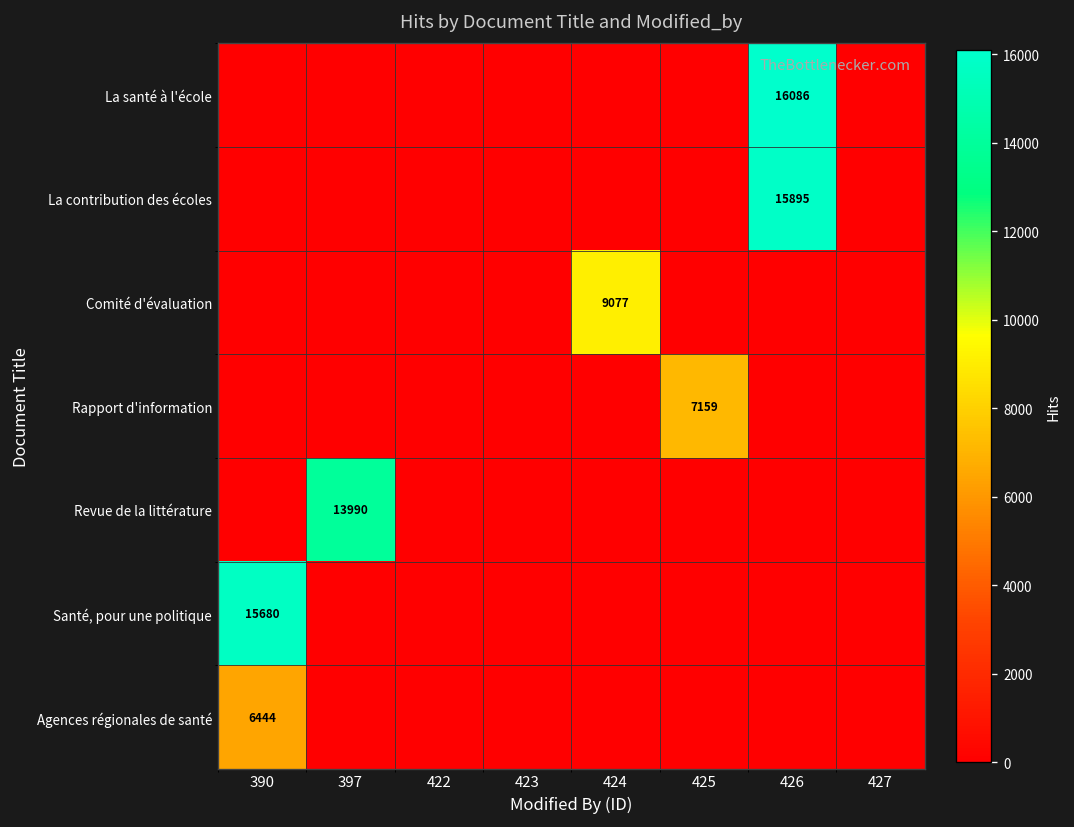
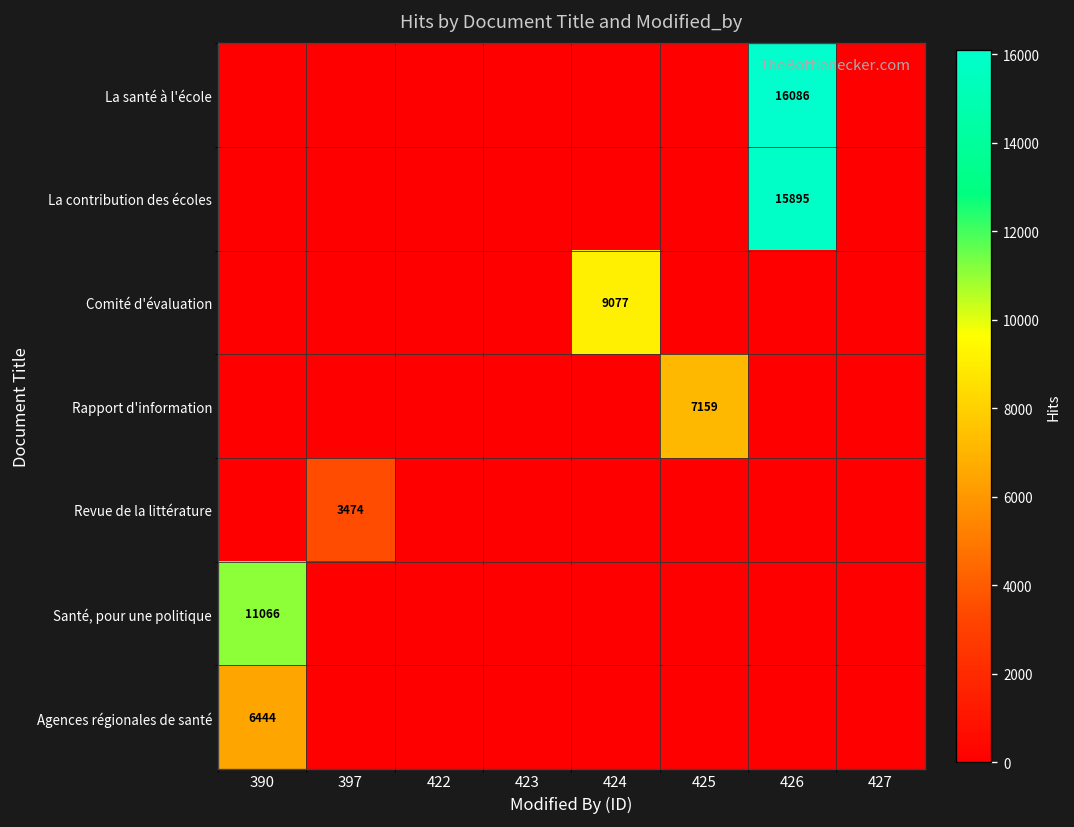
  {
    "La contribution des écoles": {
      "426": 15895
    },
    "Comité d'évaluation": {
      "424": 9077
    },
    "Rapport d'information": {
      "425": 7159
    },
    "Revue de la littérature": {
-     "397": 13990
+     "397": 3474
    },
    "Santé, pour une politique": {
-     "390": 15680
+     "390": 11066
    },
    "Agences régionales de santé": {
      "390": 6444
    }
  }
